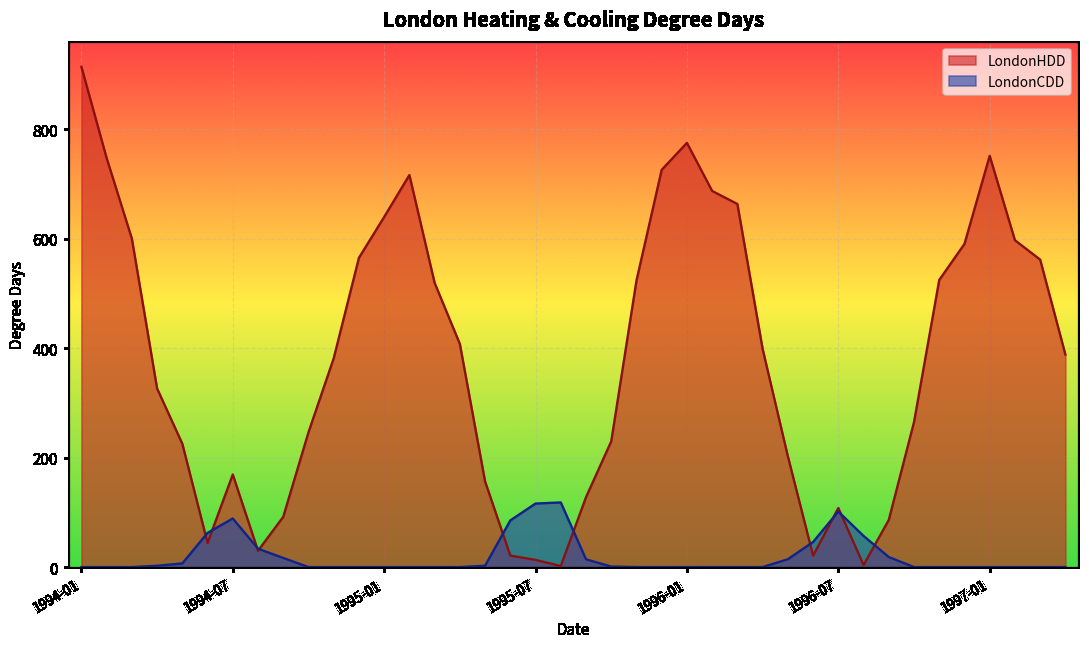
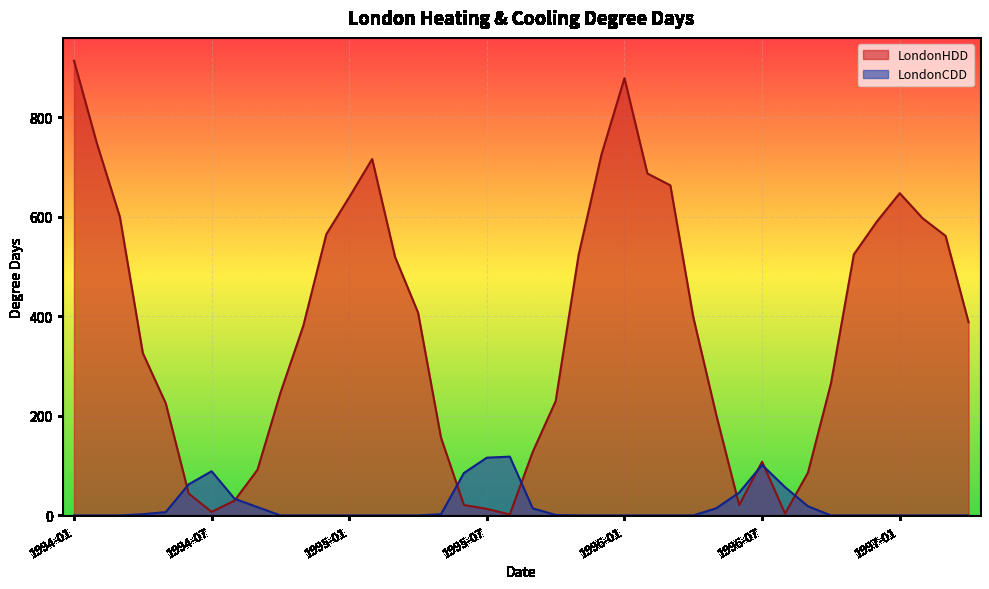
  {
    "LondonHDD": {
      "1994-01": 910,
-     "1994-07": 170,
+     "1994-07": 10,
      "1995-01": 640,
      "1995-07": 10,
-     "1996-01": 770,
+     "1996-01": 880,
      "1996-07": 110,
-     "1997-01": 750
+     "1997-01": 650
    },
    "LondonCDD": {
      "1994-01": 0,
      "1994-07": 90,
      "1995-01": 0,
      "1995-07": 120,
      "1996-01": 0,
      "1996-07": 100,
      "1997-01": 0
    }
  }
